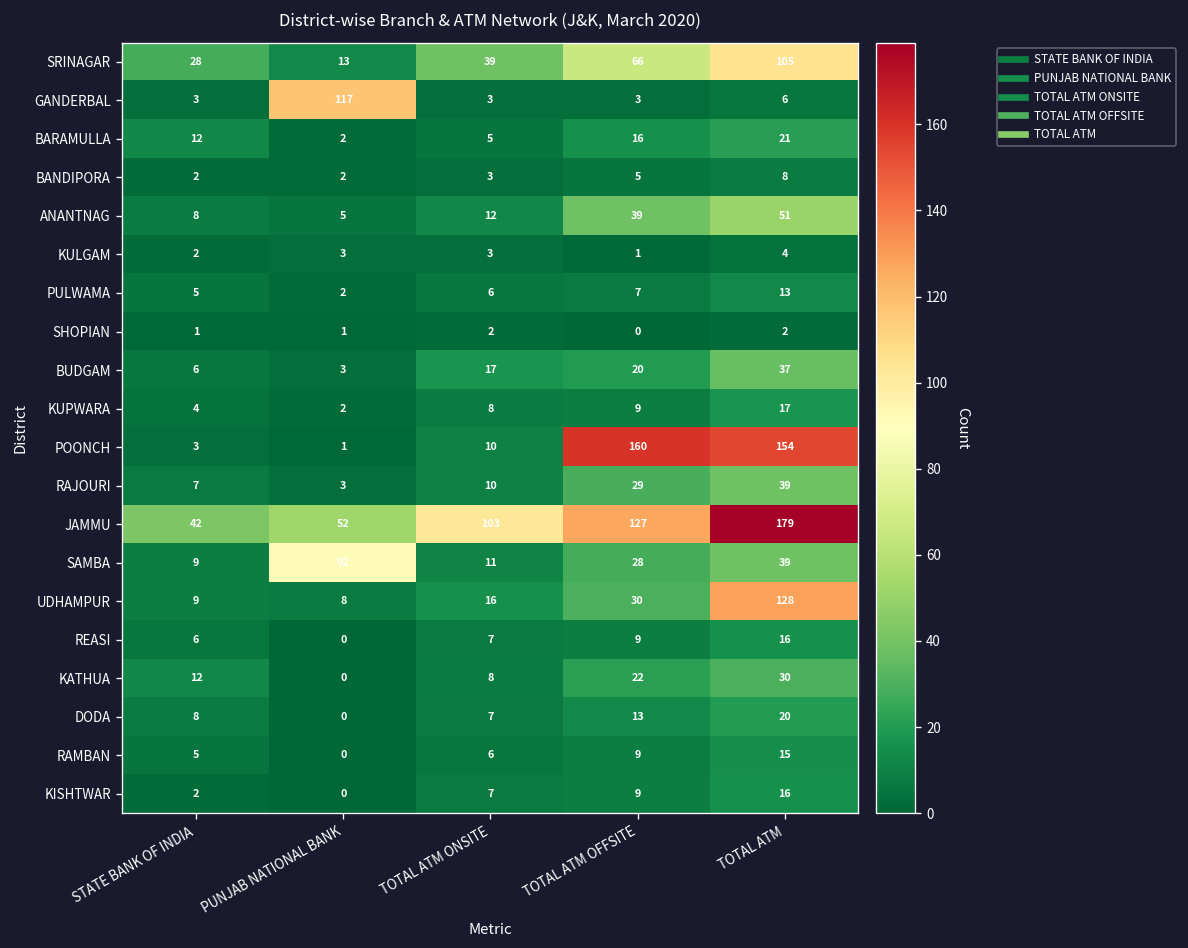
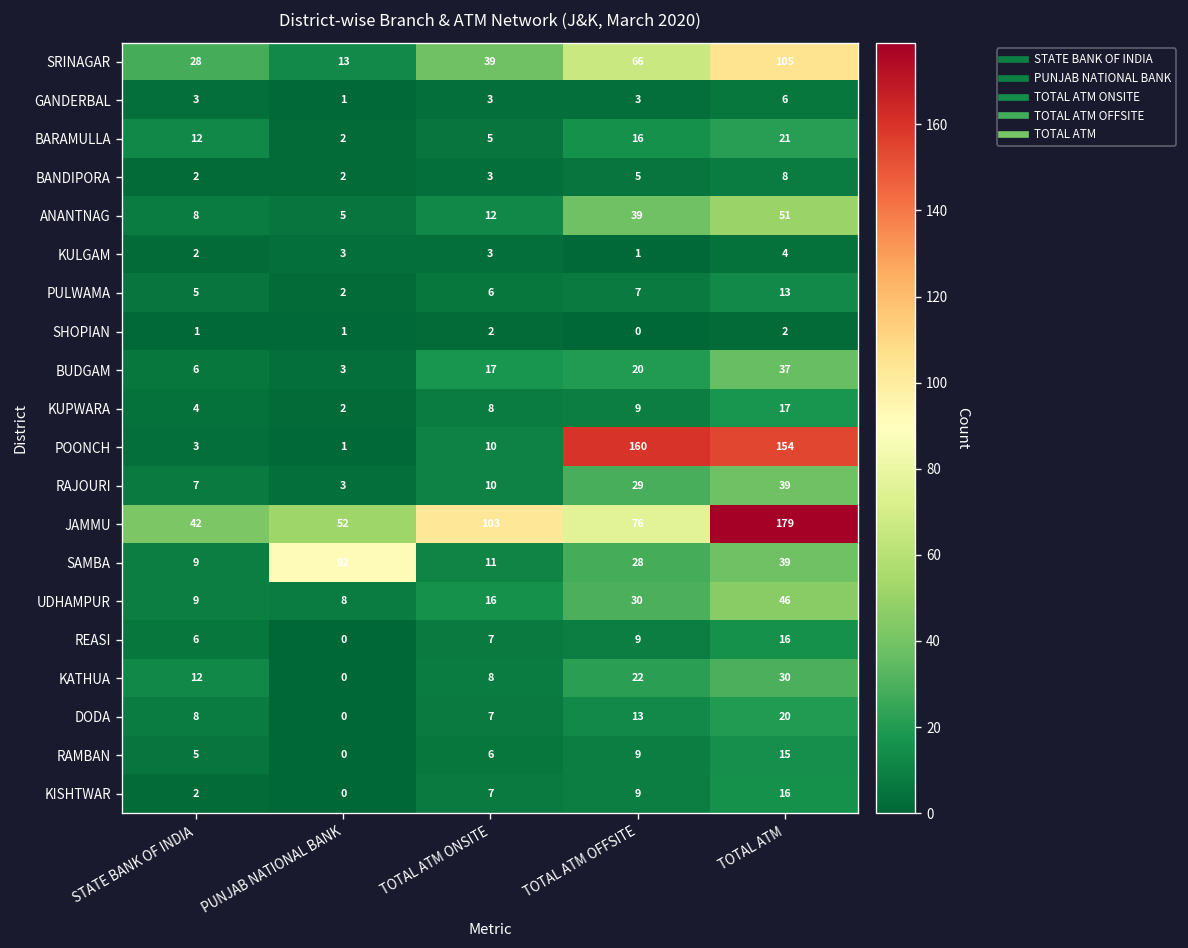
  {
    "SRINAGAR": {
      "STATE BANK OF INDIA": 28,
      "PUNJAB NATIONAL BANK": 13,
      "TOTAL ATM ONSITE": 39,
      "TOTAL ATM OFFSITE": 66,
      "TOTAL ATM": 105
    },
    "GANDERBAL": {
      "STATE BANK OF INDIA": 3,
-     "PUNJAB NATIONAL BANK": 117,
+     "PUNJAB NATIONAL BANK": 1,
      "TOTAL ATM ONSITE": 3,
      "TOTAL ATM OFFSITE": 3,
      "TOTAL ATM": 6
    },
    "BARAMULLA": {
      "STATE BANK OF INDIA": 12,
      "PUNJAB NATIONAL BANK": 2,
      "TOTAL ATM ONSITE": 5,
      "TOTAL ATM OFFSITE": 16,
      "TOTAL ATM": 21
    },
    "BANDIPORA": {
      "STATE BANK OF INDIA": 2,
      "PUNJAB NATIONAL BANK": 2,
      "TOTAL ATM ONSITE": 3,
      "TOTAL ATM OFFSITE": 5,
      "TOTAL ATM": 8
    },
    "ANANTNAG": {
      "STATE BANK OF INDIA": 8,
      "PUNJAB NATIONAL BANK": 5,
      "TOTAL ATM ONSITE": 12,
      "TOTAL ATM OFFSITE": 39,
      "TOTAL ATM": 51
    },
    "KULGAM": {
      "STATE BANK OF INDIA": 2,
      "PUNJAB NATIONAL BANK": 3,
      "TOTAL ATM ONSITE": 3,
      "TOTAL ATM OFFSITE": 1,
      "TOTAL ATM": 4
    },
    "PULWAMA": {
      "STATE BANK OF INDIA": 5,
      "PUNJAB NATIONAL BANK": 2,
      "TOTAL ATM ONSITE": 6,
      "TOTAL ATM OFFSITE": 7,
      "TOTAL ATM": 13
    },
    "SHOPIAN": {
      "STATE BANK OF INDIA": 1,
      "PUNJAB NATIONAL BANK": 1,
      "TOTAL ATM ONSITE": 2,
      "TOTAL ATM OFFSITE": 0,
      "TOTAL ATM": 2
    },
    "BUDGAM": {
      "STATE BANK OF INDIA": 6,
      "PUNJAB NATIONAL BANK": 3,
      "TOTAL ATM ONSITE": 17,
      "TOTAL ATM OFFSITE": 20,
      "TOTAL ATM": 37
    },
    "KUPWARA": {
      "STATE BANK OF INDIA": 4,
      "PUNJAB NATIONAL BANK": 2,
      "TOTAL ATM ONSITE": 8,
      "TOTAL ATM OFFSITE": 9,
      "TOTAL ATM": 17
    },
    "POONCH": {
      "STATE BANK OF INDIA": 3,
      "PUNJAB NATIONAL BANK": 1,
      "TOTAL ATM ONSITE": 10,
      "TOTAL ATM OFFSITE": 160,
      "TOTAL ATM": 154
    },
    "RAJOURI": {
      "STATE BANK OF INDIA": 7,
      "PUNJAB NATIONAL BANK": 3,
      "TOTAL ATM ONSITE": 10,
      "TOTAL ATM OFFSITE": 29,
      "TOTAL ATM": 39
    },
    "JAMMU": {
      "STATE BANK OF INDIA": 42,
      "PUNJAB NATIONAL BANK": 52,
      "TOTAL ATM ONSITE": 103,
-     "TOTAL ATM OFFSITE": 127,
+     "TOTAL ATM OFFSITE": 76,
      "TOTAL ATM": 179
    },
    "SAMBA": {
      "STATE BANK OF INDIA": 9,
      "PUNJAB NATIONAL BANK": 92,
      "TOTAL ATM ONSITE": 11,
      "TOTAL ATM OFFSITE": 28,
      "TOTAL ATM": 39
    },
    "UDHAMPUR": {
      "STATE BANK OF INDIA": 9,
      "PUNJAB NATIONAL BANK": 8,
      "TOTAL ATM ONSITE": 16,
      "TOTAL ATM OFFSITE": 30,
-     "TOTAL ATM": 128
+     "TOTAL ATM": 46
    },
    "REASI": {
      "STATE BANK OF INDIA": 6,
      "PUNJAB NATIONAL BANK": 0,
      "TOTAL ATM ONSITE": 7,
      "TOTAL ATM OFFSITE": 9,
      "TOTAL ATM": 16
    },
    "KATHUA": {
      "STATE BANK OF INDIA": 12,
      "PUNJAB NATIONAL BANK": 0,
      "TOTAL ATM ONSITE": 8,
      "TOTAL ATM OFFSITE": 22,
      "TOTAL ATM": 30
    },
    "DODA": {
      "STATE BANK OF INDIA": 8,
      "PUNJAB NATIONAL BANK": 0,
      "TOTAL ATM ONSITE": 7,
      "TOTAL ATM OFFSITE": 13,
      "TOTAL ATM": 20
    },
    "RAMBAN": {
      "STATE BANK OF INDIA": 5,
      "PUNJAB NATIONAL BANK": 0,
      "TOTAL ATM ONSITE": 6,
      "TOTAL ATM OFFSITE": 9,
      "TOTAL ATM": 15
    },
    "KISHTWAR": {
      "STATE BANK OF INDIA": 2,
      "PUNJAB NATIONAL BANK": 0,
      "TOTAL ATM ONSITE": 7,
      "TOTAL ATM OFFSITE": 9,
      "TOTAL ATM": 16
    }
  }
